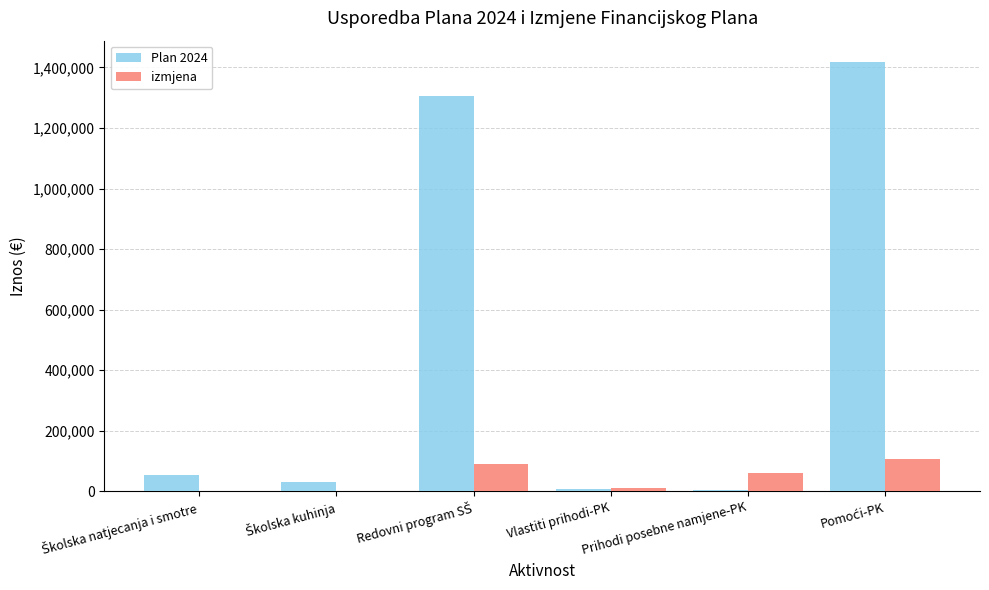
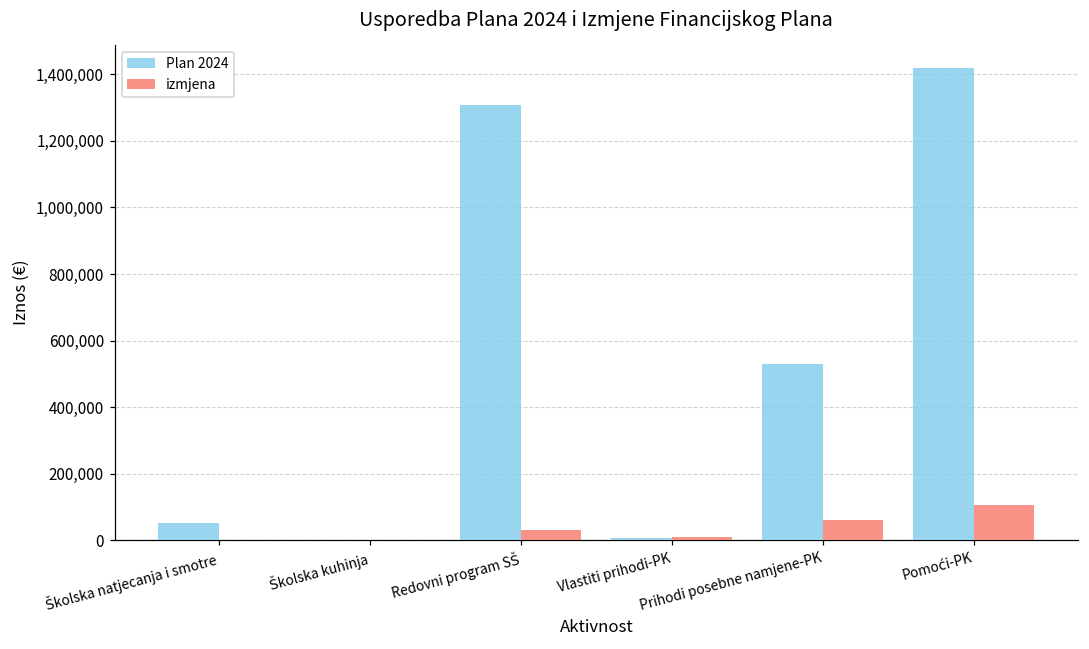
  {
    "Plan 2024": {
      "Školska natjecanja i smotre": "50,000",
-     "Školska kuhinja": "30,000",
+     "Školska kuhinja": "0",
      "Redovni program SŠ": "1,310,000",
      "Vlastiti prihodi-PK": "10,000",
-     "Prihodi posebne namjene-PK": "10,000",
+     "Prihodi posebne namjene-PK": "530,000",
      "Pomoći-PK": "1,420,000"
    },
    "izmjena": {
      "Školska natjecanja i smotre": "0",
      "Školska kuhinja": "0",
-     "Redovni program SŠ": "90,000",
+     "Redovni program SŠ": "30,000",
      "Vlastiti prihodi-PK": "10,000",
      "Prihodi posebne namjene-PK": "60,000",
      "Pomoći-PK": "110,000"
    }
  }
